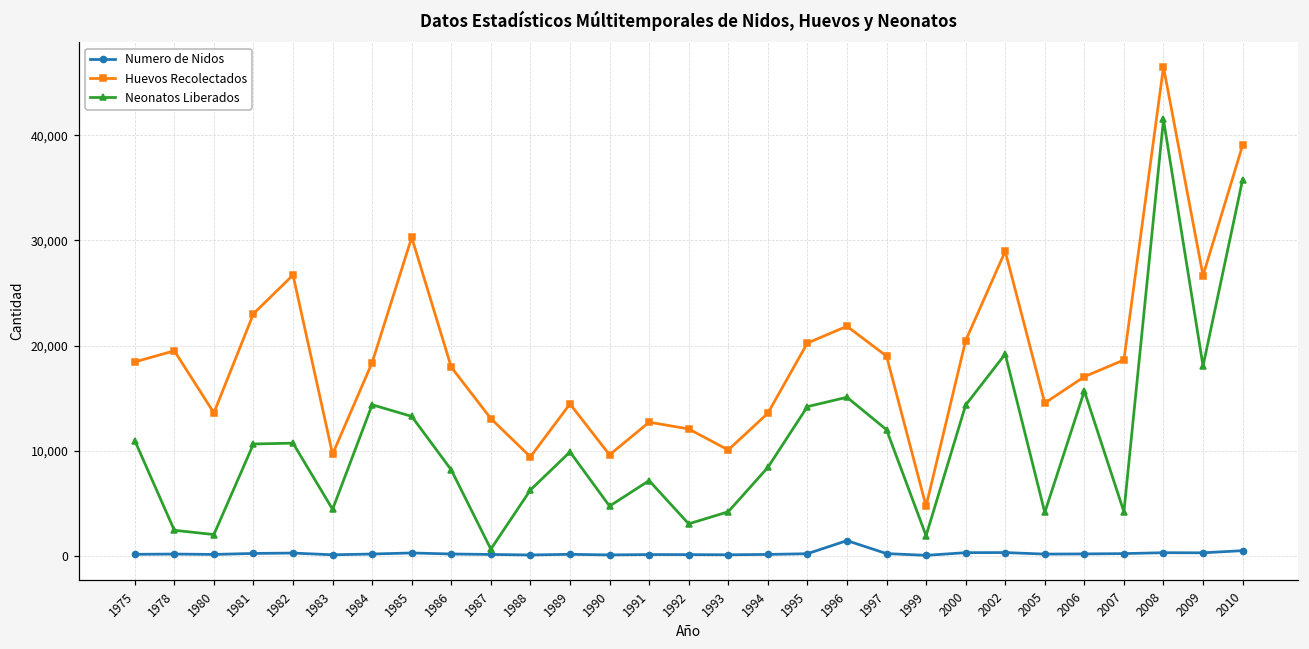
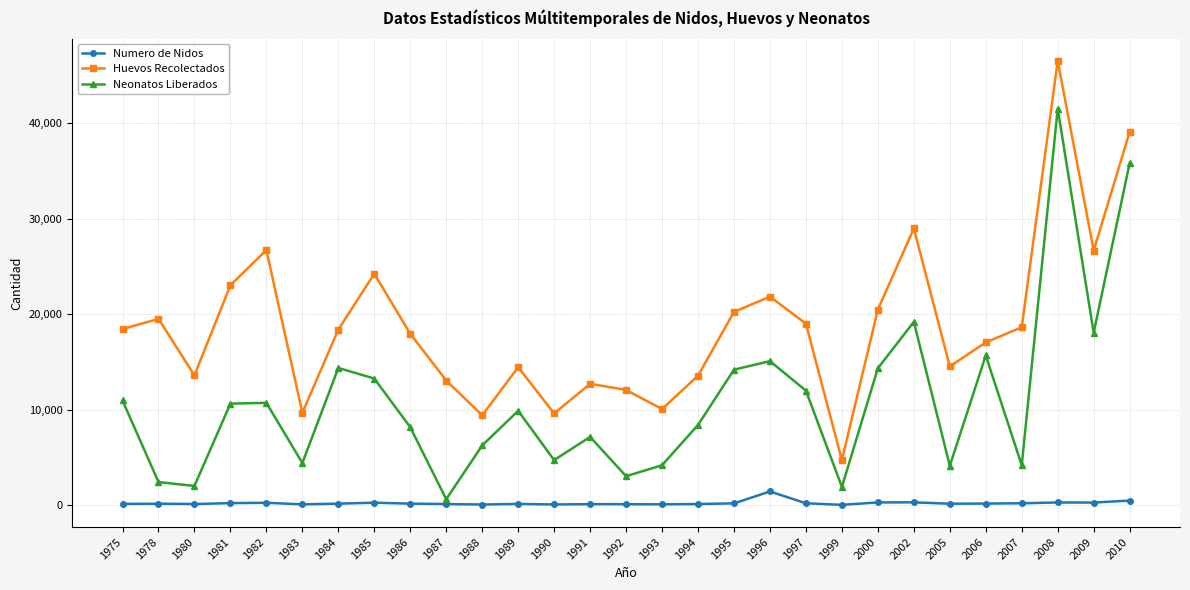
  {
    "Numero de Nidos": {
      "1975": "0",
      "1978": "0",
      "1980": "0",
      "1981": "0",
      "1982": "0",
      "1983": "0",
      "1984": "0",
      "1985": "0",
      "1986": "0",
      "1987": "0",
      "1988": "0",
      "1989": "0",
      "1990": "0",
      "1991": "0",
      "1992": "0",
      "1993": "0",
      "1994": "0",
      "1995": "0",
      "1996": "1,000",
      "1997": "0",
      "1999": "0",
      "2000": "0",
      "2002": "0",
      "2005": "0",
      "2006": "0",
      "2007": "0",
      "2008": "0",
      "2009": "0",
      "2010": "1,000"
    },
    "Huevos Recolectados": {
      "1975": "18,000",
      "1978": "20,000",
      "1980": "14,000",
      "1981": "23,000",
      "1982": "27,000",
      "1983": "10,000",
      "1984": "18,000",
-     "1985": "30,000",
+     "1985": "24,000",
      "1986": "18,000",
      "1987": "13,000",
      "1988": "9,000",
      "1989": "14,000",
      "1990": "10,000",
      "1991": "13,000",
      "1992": "12,000",
      "1993": "10,000",
      "1994": "14,000",
      "1995": "20,000",
      "1996": "22,000",
      "1997": "19,000",
      "1999": "5,000",
      "2000": "20,000",
      "2002": "29,000",
      "2005": "15,000",
      "2006": "17,000",
      "2007": "19,000",
      "2008": "46,000",
      "2009": "27,000",
      "2010": "39,000"
    },
    "Neonatos Liberados": {
      "1975": "11,000",
      "1978": "2,000",
      "1980": "2,000",
      "1981": "11,000",
      "1982": "11,000",
      "1983": "4,000",
      "1984": "14,000",
      "1985": "13,000",
      "1986": "8,000",
      "1987": "1,000",
      "1988": "6,000",
      "1989": "10,000",
      "1990": "5,000",
      "1991": "7,000",
      "1992": "3,000",
      "1993": "4,000",
      "1994": "8,000",
      "1995": "14,000",
      "1996": "15,000",
      "1997": "12,000",
      "1999": "2,000",
      "2000": "14,000",
      "2002": "19,000",
      "2005": "4,000",
      "2006": "16,000",
      "2007": "4,000",
      "2008": "41,000",
      "2009": "18,000",
      "2010": "36,000"
    }
  }
